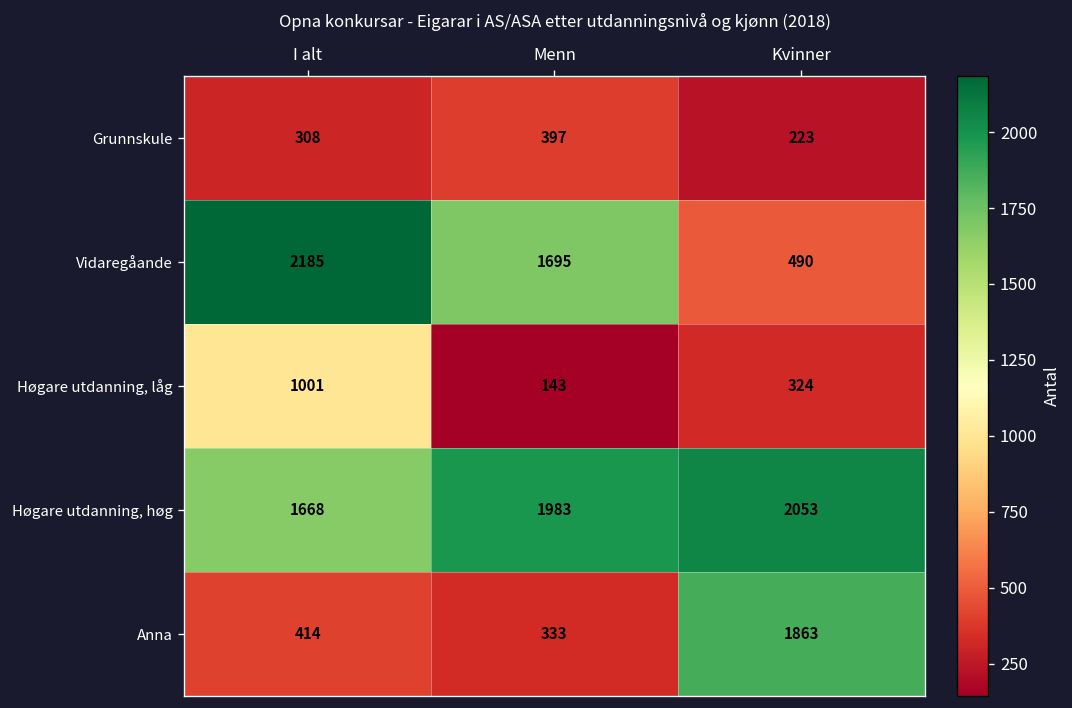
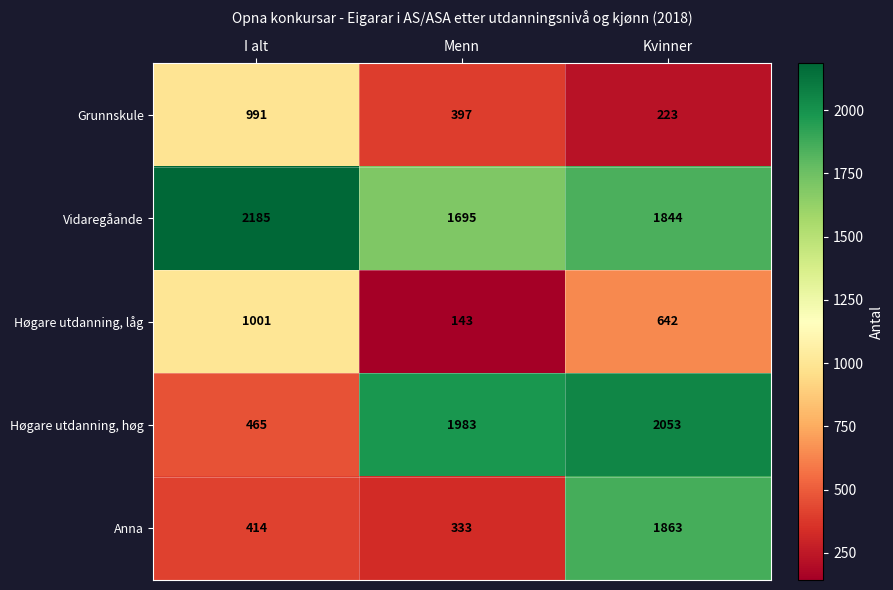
  {
    "Grunnskule": {
-     "I alt": 308,
+     "I alt": 991,
      "Menn": 397,
      "Kvinner": 223
    },
    "Vidaregåande": {
      "I alt": 2185,
      "Menn": 1695,
-     "Kvinner": 490
+     "Kvinner": 1844
    },
    "Høgare utdanning, låg": {
      "I alt": 1001,
      "Menn": 143,
-     "Kvinner": 324
+     "Kvinner": 642
    },
    "Høgare utdanning, høg": {
-     "I alt": 1668,
+     "I alt": 465,
      "Menn": 1983,
      "Kvinner": 2053
    },
    "Anna": {
      "I alt": 414,
      "Menn": 333,
      "Kvinner": 1863
    }
  }
